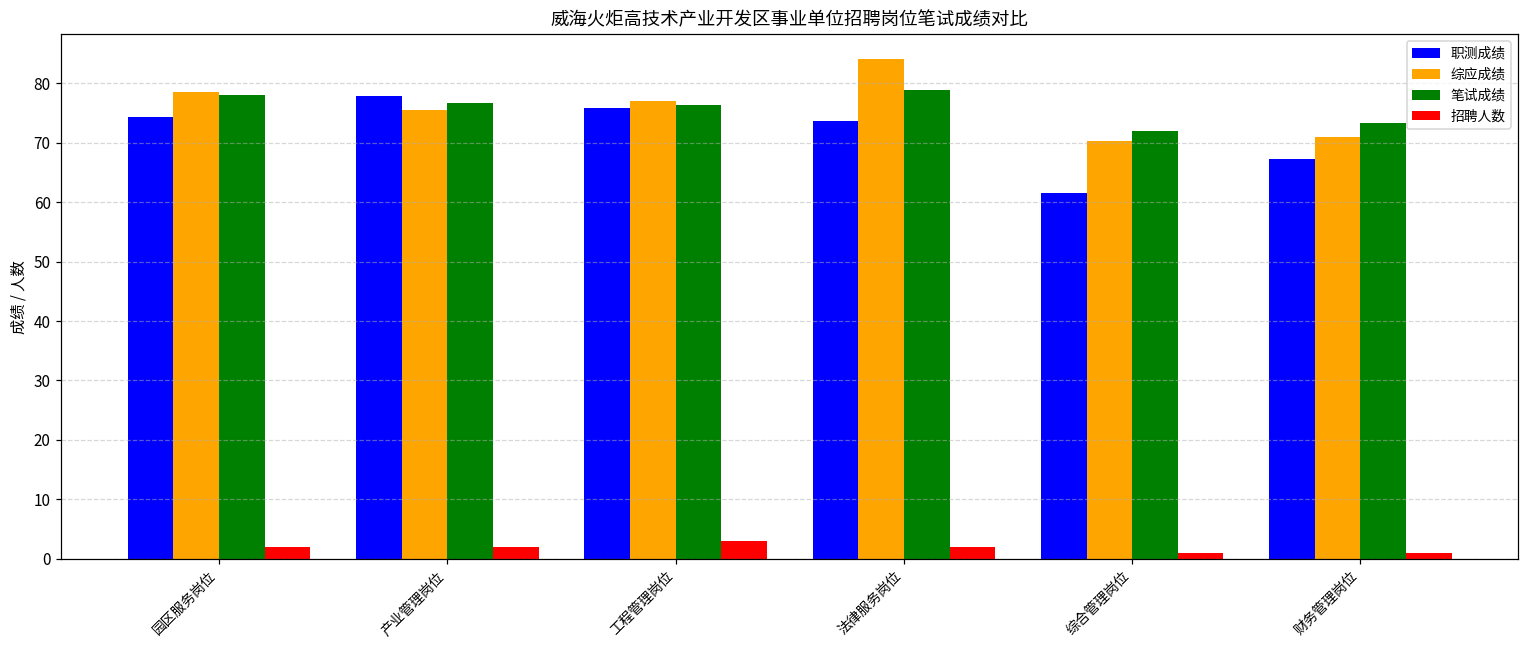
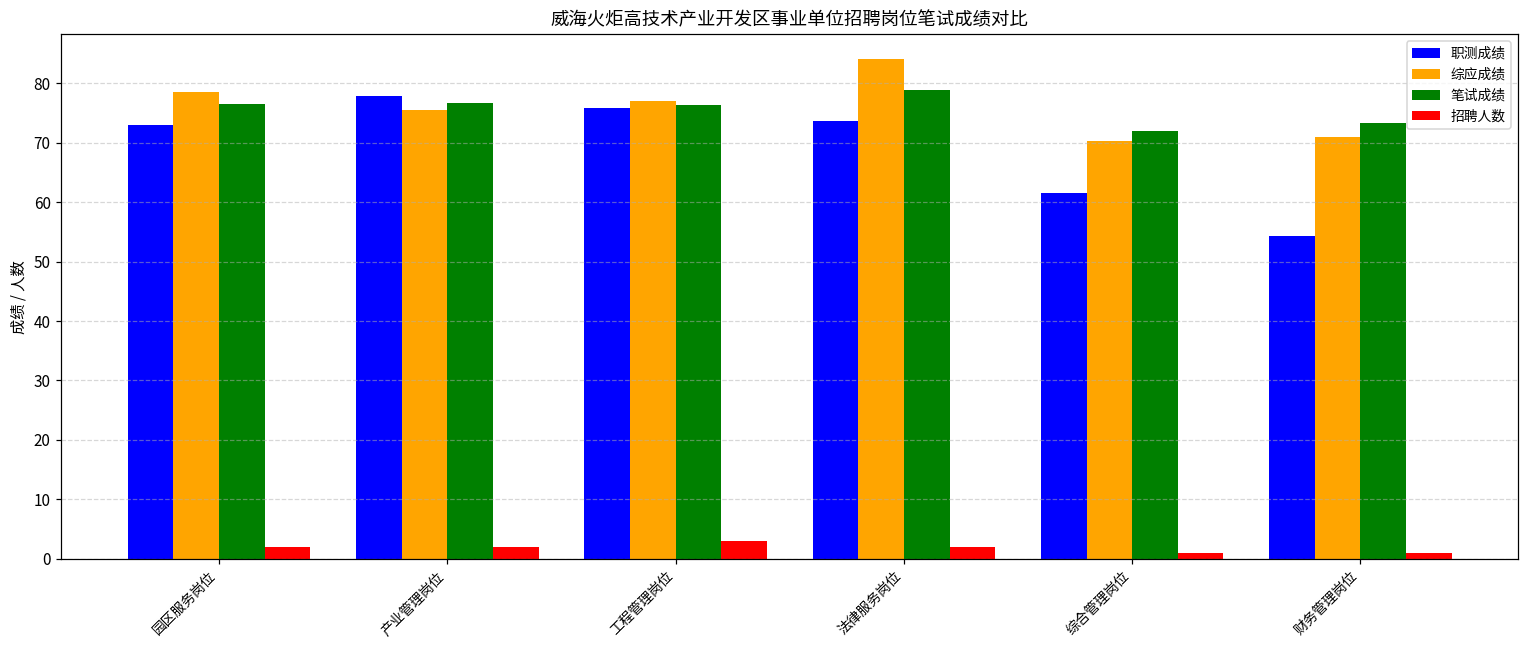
  {
    "职测成绩": {
-     "园区服务岗位": 74,
+     "园区服务岗位": 73,
      "产业管理岗位": 78,
      "工程管理岗位": 76,
      "法律服务岗位": 74,
      "综合管理岗位": 62,
-     "财务管理岗位": 67
+     "财务管理岗位": 54
    },
    "综应成绩": {
      "园区服务岗位": 79,
      "产业管理岗位": 76,
      "工程管理岗位": 77,
      "法律服务岗位": 84,
      "综合管理岗位": 70,
      "财务管理岗位": 71
    },
    "笔试成绩": {
-     "园区服务岗位": 78,
+     "园区服务岗位": 76,
      "产业管理岗位": 77,
      "工程管理岗位": 76,
      "法律服务岗位": 79,
      "综合管理岗位": 72,
      "财务管理岗位": 73
    },
    "招聘人数": {
      "园区服务岗位": 2,
      "产业管理岗位": 2,
      "工程管理岗位": 3,
      "法律服务岗位": 2,
      "综合管理岗位": 1,
      "财务管理岗位": 1
    }
  }
